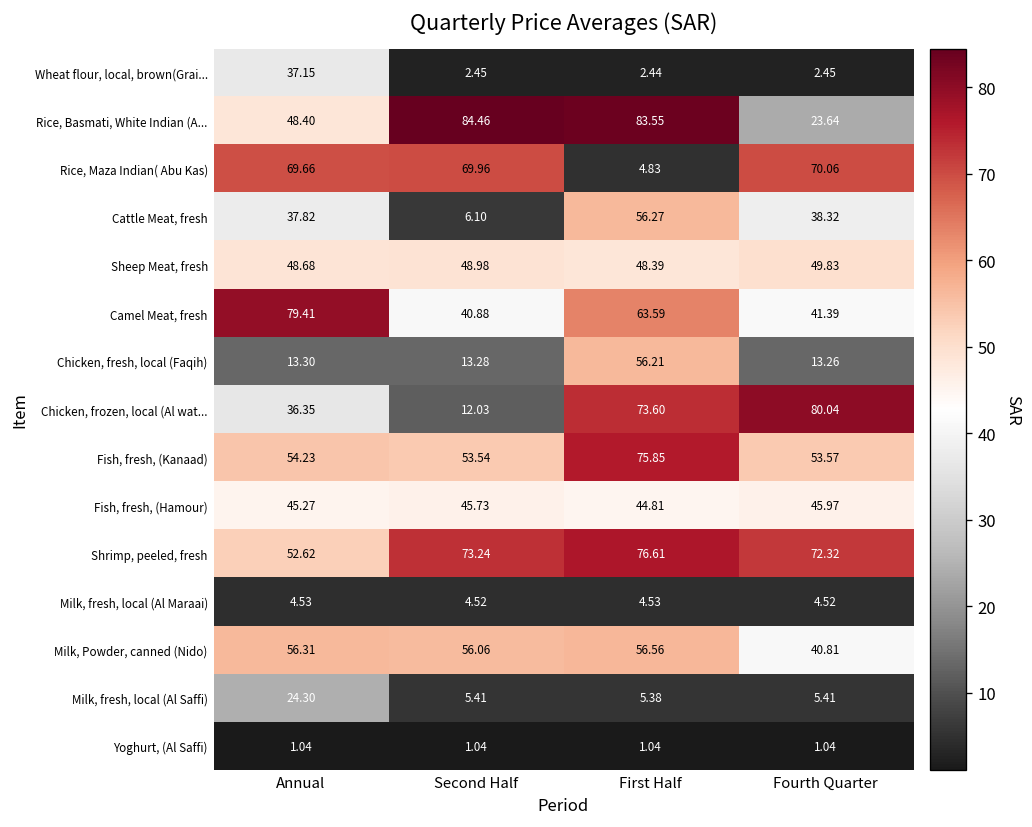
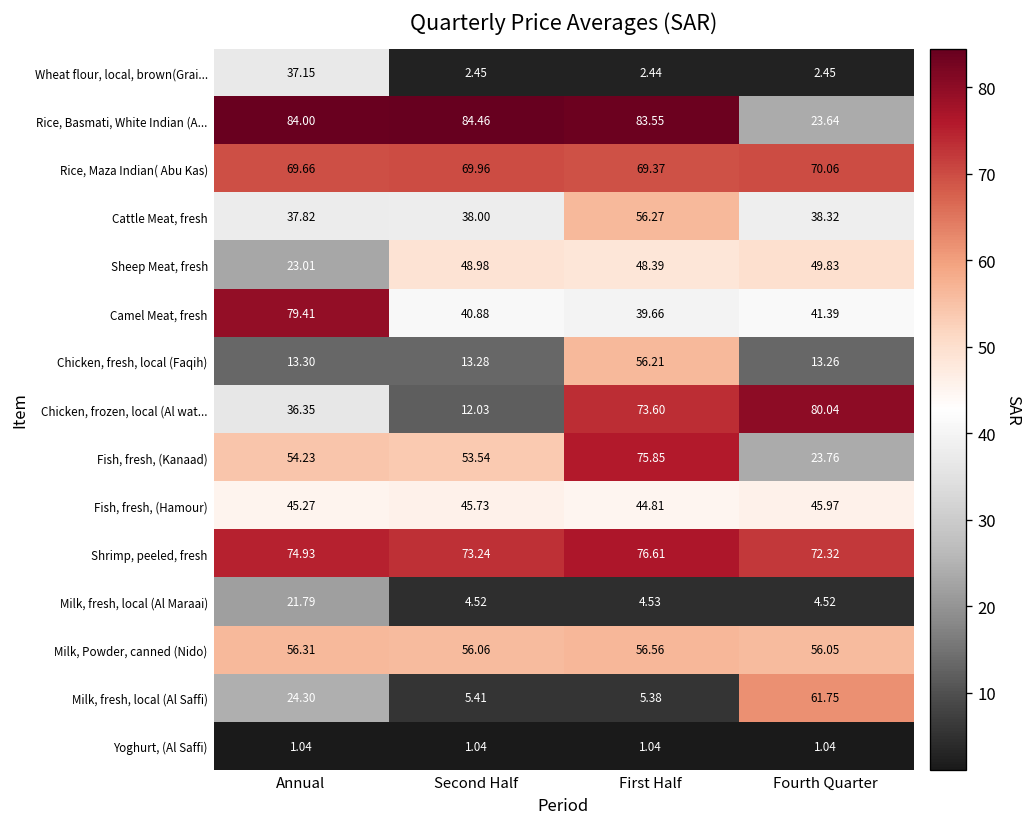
  {
    "Wheat flour, local, brown(Grai...": {
      "Annual": 37.15,
      "Second Half": 2.45,
      "First Half": 2.44,
      "Fourth Quarter": 2.45
    },
    "Rice, Basmati, White Indian (A...": {
-     "Annual": 48.40,
+     "Annual": 84.00,
      "Second Half": 84.46,
      "First Half": 83.55,
      "Fourth Quarter": 23.64
    },
    "Rice, Maza Indian( Abu Kas)": {
      "Annual": 69.66,
      "Second Half": 69.96,
-     "First Half": 4.83,
+     "First Half": 69.37,
      "Fourth Quarter": 70.06
    },
    "Cattle Meat, fresh": {
      "Annual": 37.82,
-     "Second Half": 6.10,
+     "Second Half": 38.00,
      "First Half": 56.27,
      "Fourth Quarter": 38.32
    },
    "Sheep Meat, fresh": {
-     "Annual": 48.68,
+     "Annual": 23.01,
      "Second Half": 48.98,
      "First Half": 48.39,
      "Fourth Quarter": 49.83
    },
    "Camel Meat, fresh": {
      "Annual": 79.41,
      "Second Half": 40.88,
-     "First Half": 63.59,
+     "First Half": 39.66,
      "Fourth Quarter": 41.39
    },
    "Chicken, fresh, local (Faqih)": {
      "Annual": 13.30,
      "Second Half": 13.28,
      "First Half": 56.21,
      "Fourth Quarter": 13.26
    },
    "Chicken, frozen, local (Al wat...": {
      "Annual": 36.35,
      "Second Half": 12.03,
      "First Half": 73.60,
      "Fourth Quarter": 80.04
    },
    "Fish, fresh, (Kanaad)": {
      "Annual": 54.23,
      "Second Half": 53.54,
      "First Half": 75.85,
-     "Fourth Quarter": 53.57
+     "Fourth Quarter": 23.76
    },
    "Fish, fresh, (Hamour)": {
      "Annual": 45.27,
      "Second Half": 45.73,
      "First Half": 44.81,
      "Fourth Quarter": 45.97
    },
    "Shrimp, peeled, fresh": {
-     "Annual": 52.62,
+     "Annual": 74.93,
      "Second Half": 73.24,
      "First Half": 76.61,
      "Fourth Quarter": 72.32
    },
    "Milk, fresh, local (Al Maraai)": {
-     "Annual": 4.53,
+     "Annual": 21.79,
      "Second Half": 4.52,
      "First Half": 4.53,
      "Fourth Quarter": 4.52
    },
    "Milk, Powder, canned (Nido)": {
      "Annual": 56.31,
      "Second Half": 56.06,
      "First Half": 56.56,
-     "Fourth Quarter": 40.81
+     "Fourth Quarter": 56.05
    },
    "Milk, fresh, local (Al Saffi)": {
      "Annual": 24.30,
      "Second Half": 5.41,
      "First Half": 5.38,
-     "Fourth Quarter": 5.41
+     "Fourth Quarter": 61.75
    },
    "Yoghurt, (Al Saffi)": {
      "Annual": 1.04,
      "Second Half": 1.04,
      "First Half": 1.04,
      "Fourth Quarter": 1.04
    }
  }
